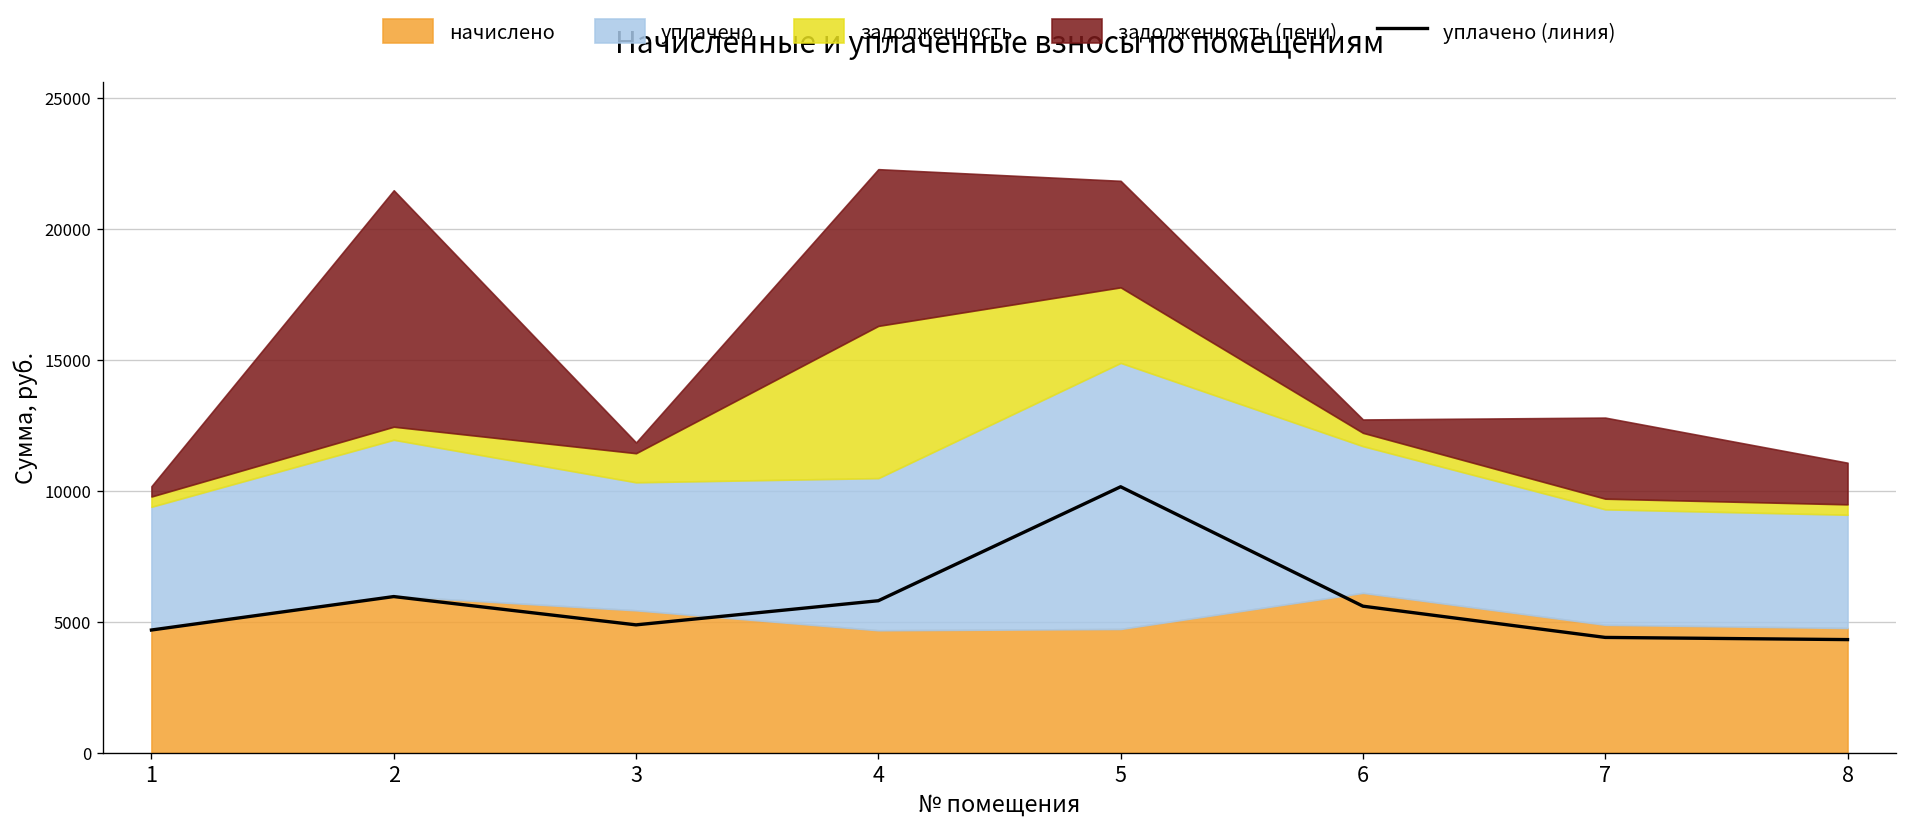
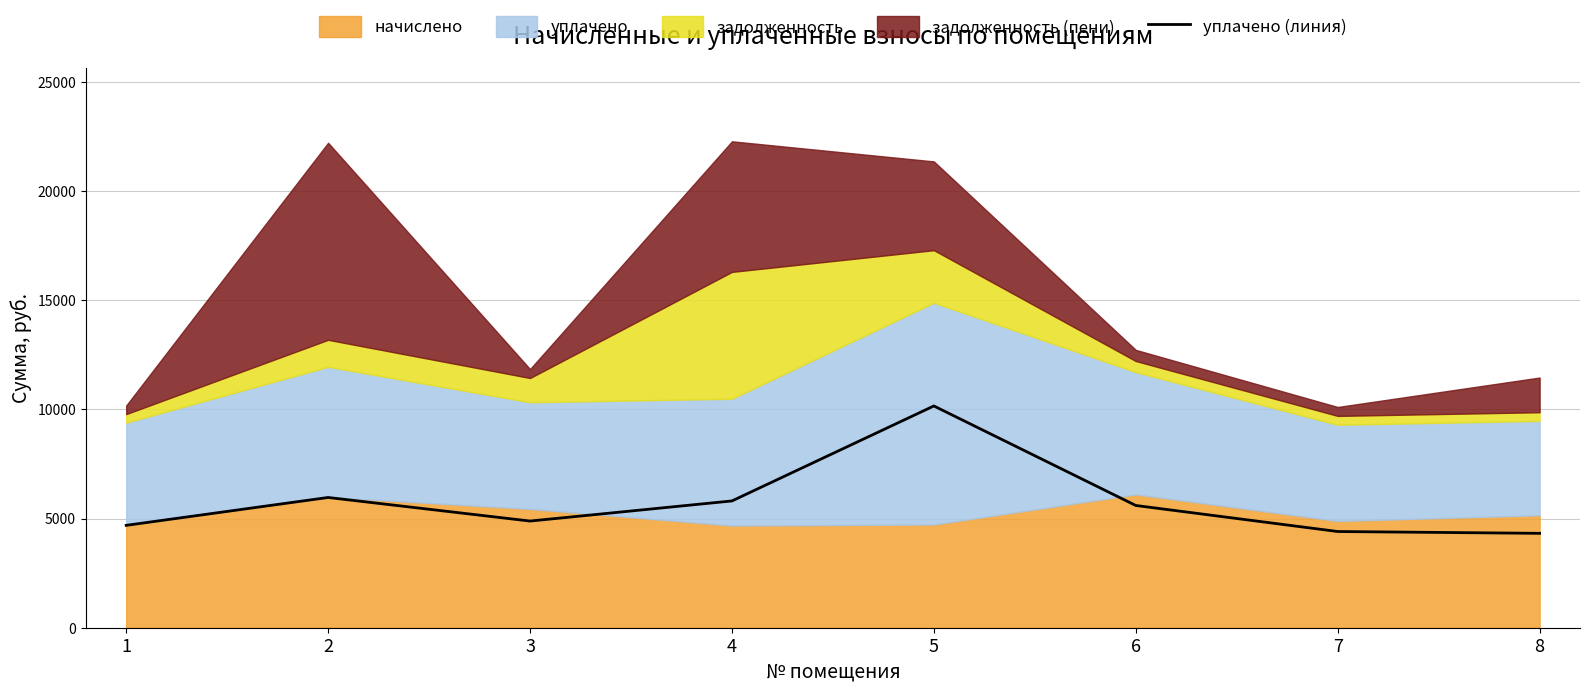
  {
    "уплачено (линия)": {
      "3": 4900,
      "4": 5800,
      "5": 10200,
      "6": 5600,
      "7": 4400,
      "8": 4300
    },
    "начислено": {
      "3": 5400,
      "4": 4700,
      "5": 4700,
      "6": 6100,
      "7": 4900,
-     "8": 4800
+     "8": 5100
    },
    "уплачено": {
      "1": 4700,
      "2": 6000,
      "3": 4900,
      "4": 5800,
      "5": 10200,
      "6": 5600,
      "7": 4400,
      "8": 4300
    },
    "задолженность": {
      "1": 400,
-     "2": 500,
+     "2": 1200,
      "3": 1100,
      "4": 5800,
-     "5": 2900,
+     "5": 2400,
      "6": 500,
      "7": 400,
      "8": 400
    },
    "задолженность (пени)": {
      "1": 400,
      "2": 9000,
      "3": 400,
      "4": 6000,
      "5": 4100,
      "6": 500,
-     "7": 3100,
+     "7": 400,
      "8": 1600
    }
  }
